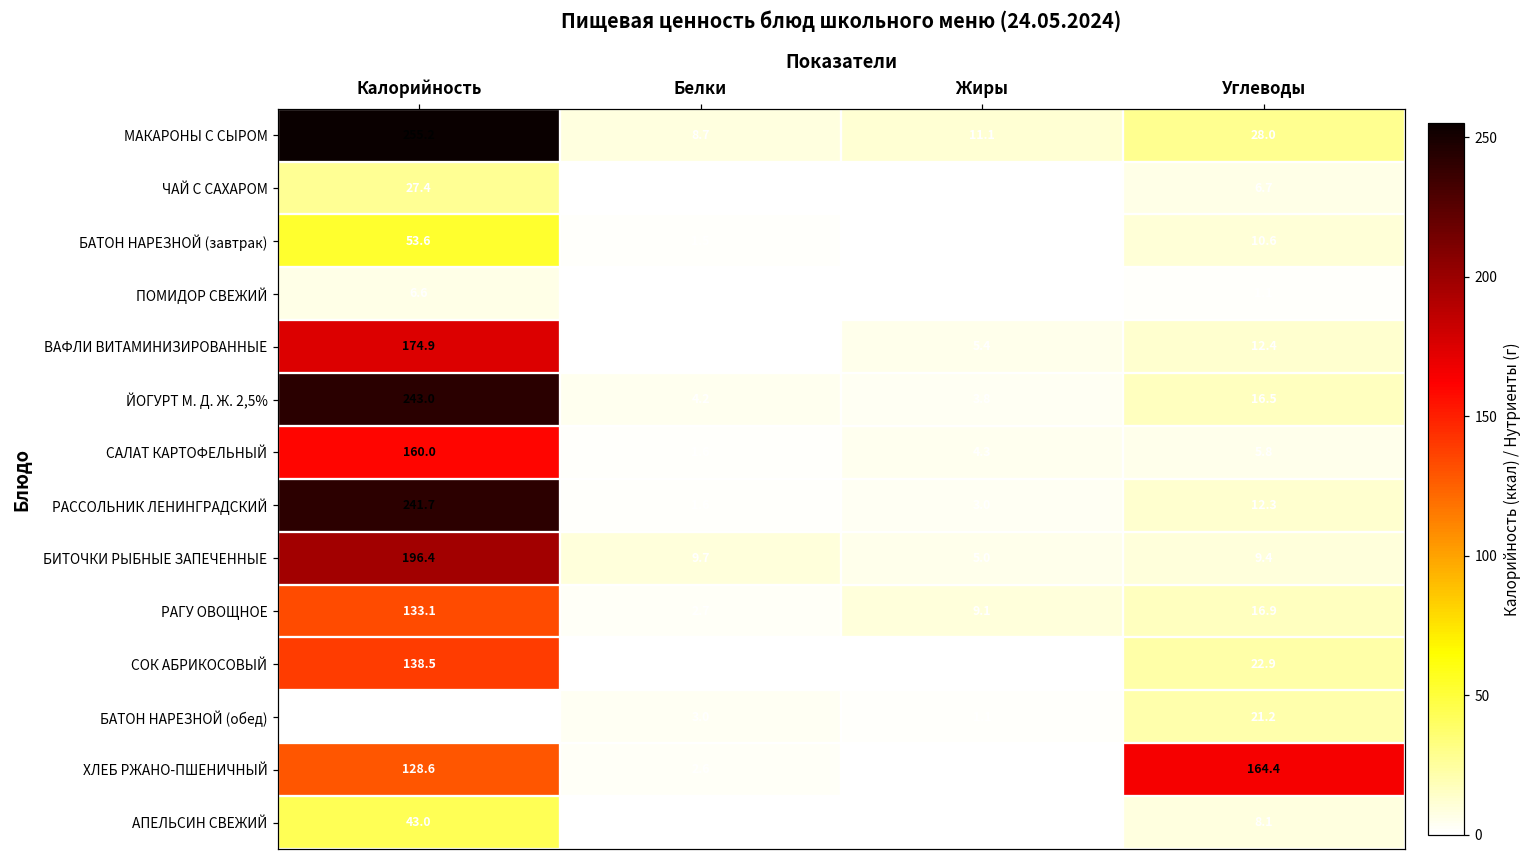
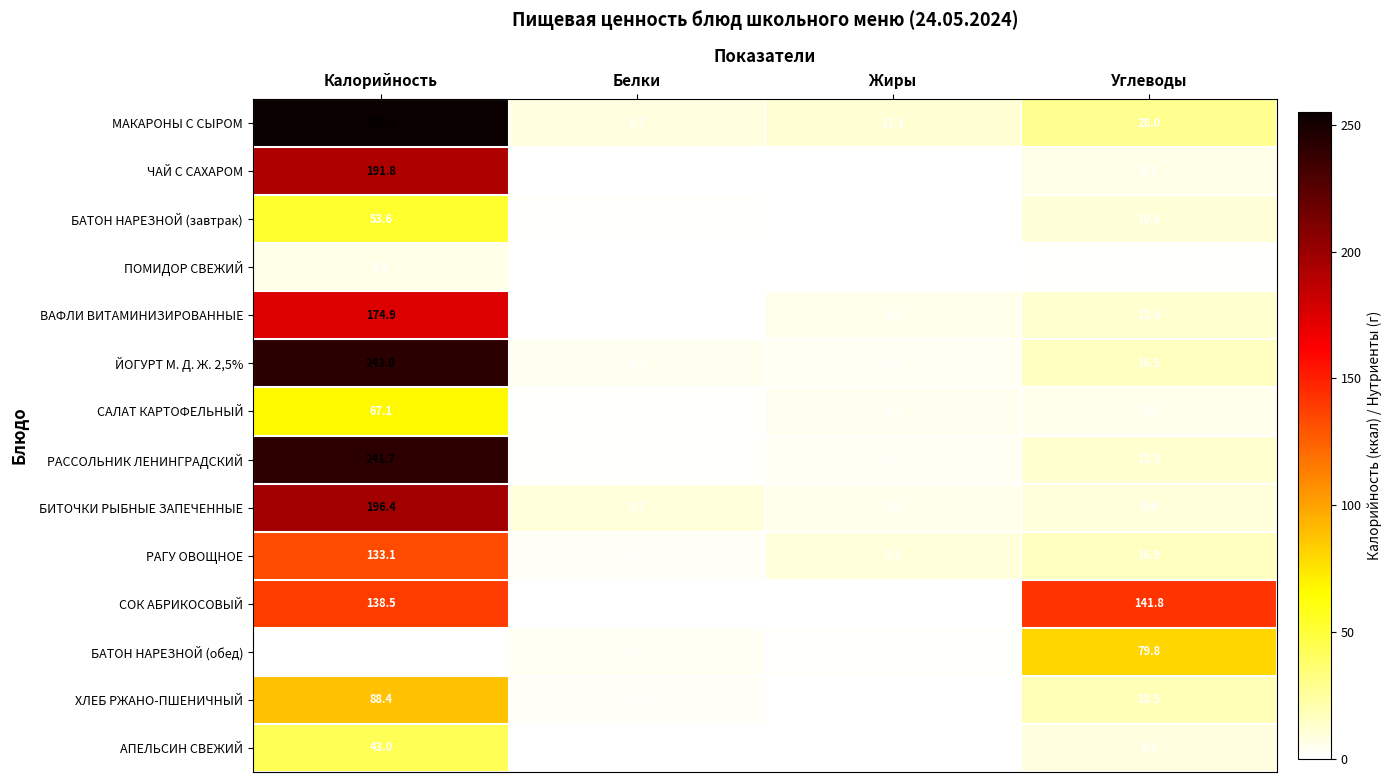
  {
    "МАКАРОНЫ С СЫРОМ": {
      "Углеводы": 28.0
    },
    "ЧАЙ С САХАРОМ": {
-     "Калорийность": 27.4
+     "Калорийность": 191.8
    },
    "БАТОН НАРЕЗНОЙ (завтрак)": {
      "Калорийность": 53.6
    },
    "ВАФЛИ ВИТАМИНИЗИРОВАННЫЕ": {
      "Калорийность": 174.9,
      "Углеводы": 12.4
    },
    "ЙОГУРТ М. Д. Ж. 2,5%": {
      "Углеводы": 16.5
    },
    "САЛАТ КАРТОФЕЛЬНЫЙ": {
-     "Калорийность": 160.0
+     "Калорийность": 67.1
    },
    "РАССОЛЬНИК ЛЕНИНГРАДСКИЙ": {
      "Углеводы": 12.3
    },
    "БИТОЧКИ РЫБНЫЕ ЗАПЕЧЕННЫЕ": {
      "Калорийность": 196.4
    },
    "РАГУ ОВОЩНОЕ": {
      "Калорийность": 133.1,
      "Углеводы": 16.9
    },
    "СОК АБРИКОСОВЫЙ": {
      "Калорийность": 138.5,
-     "Углеводы": 22.9
+     "Углеводы": 141.8
    },
    "БАТОН НАРЕЗНОЙ (обед)": {
-     "Углеводы": 21.2
+     "Углеводы": 79.8
    },
    "ХЛЕБ РЖАНО-ПШЕНИЧНЫЙ": {
-     "Калорийность": 128.6,
-     "Углеводы": 164.4
+     "Калорийность": 88.4,
+     "Углеводы": 18.5
    },
    "АПЕЛЬСИН СВЕЖИЙ": {
      "Калорийность": 43.0
    }
  }
